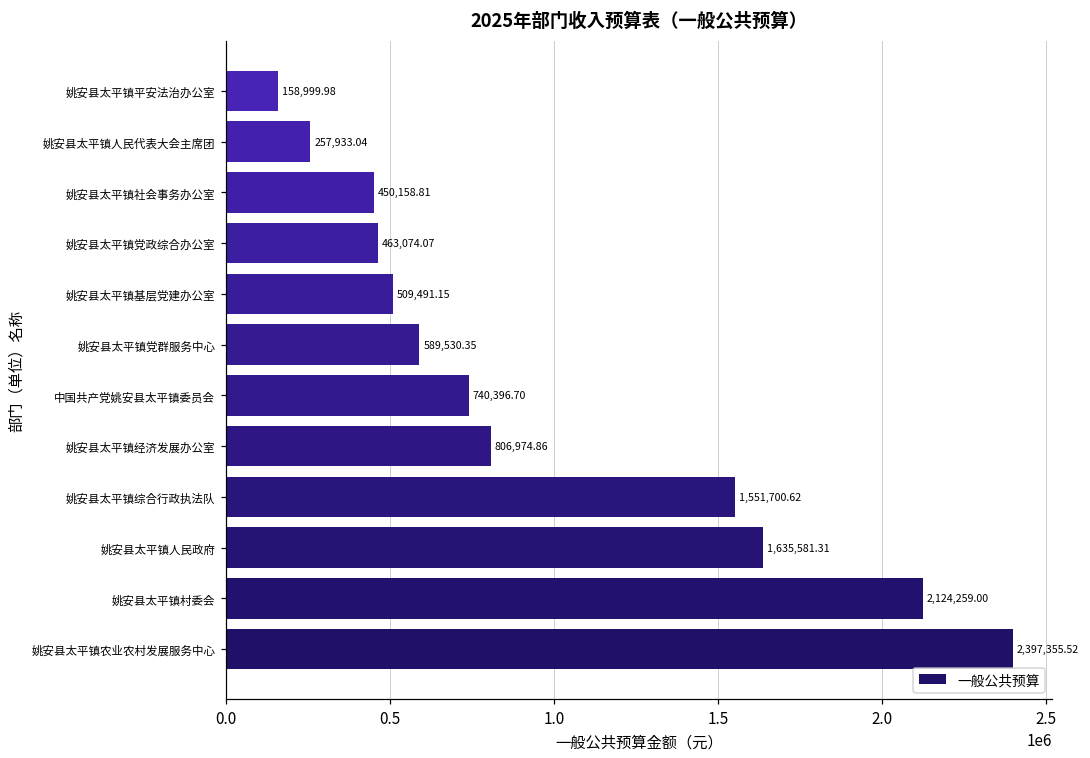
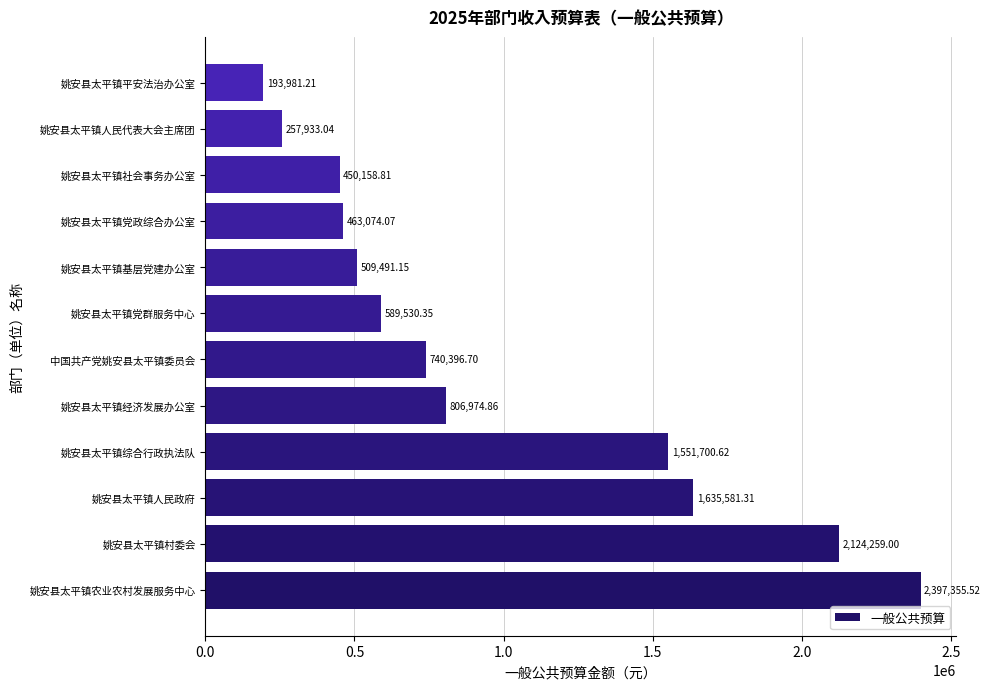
  {
-   "姚安县太平镇平安法治办公室": "158,999.98",
+   "姚安县太平镇平安法治办公室": "193,981.21",
    "姚安县太平镇人民代表大会主席团": "257,933.04",
    "姚安县太平镇社会事务办公室": "450,158.81",
    "姚安县太平镇党政综合办公室": "463,074.07",
    "姚安县太平镇基层党建办公室": "509,491.15",
    "姚安县太平镇党群服务中心": "589,530.35",
    "中国共产党姚安县太平镇委员会": "740,396.70",
    "姚安县太平镇经济发展办公室": "806,974.86",
    "姚安县太平镇综合行政执法队": "1,551,700.62",
    "姚安县太平镇人民政府": "1,635,581.31",
    "姚安县太平镇村委会": "2,124,259.00",
    "姚安县太平镇农业农村发展服务中心": "2,397,355.52"
  }
